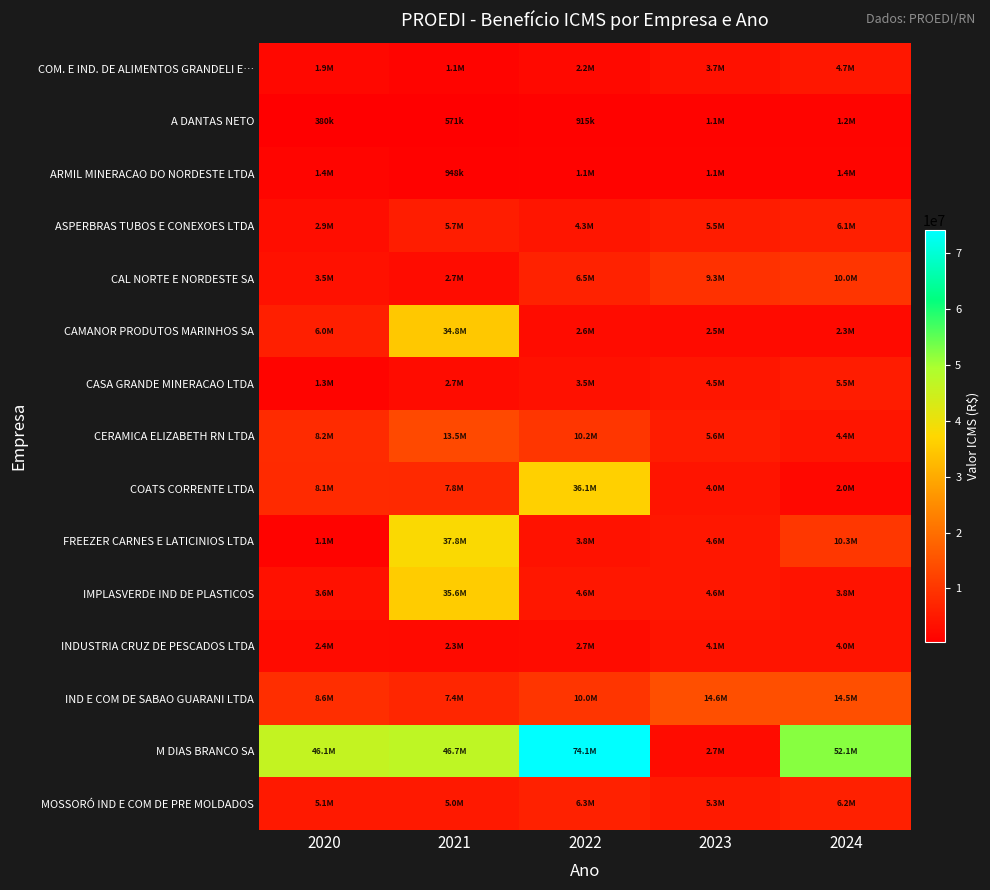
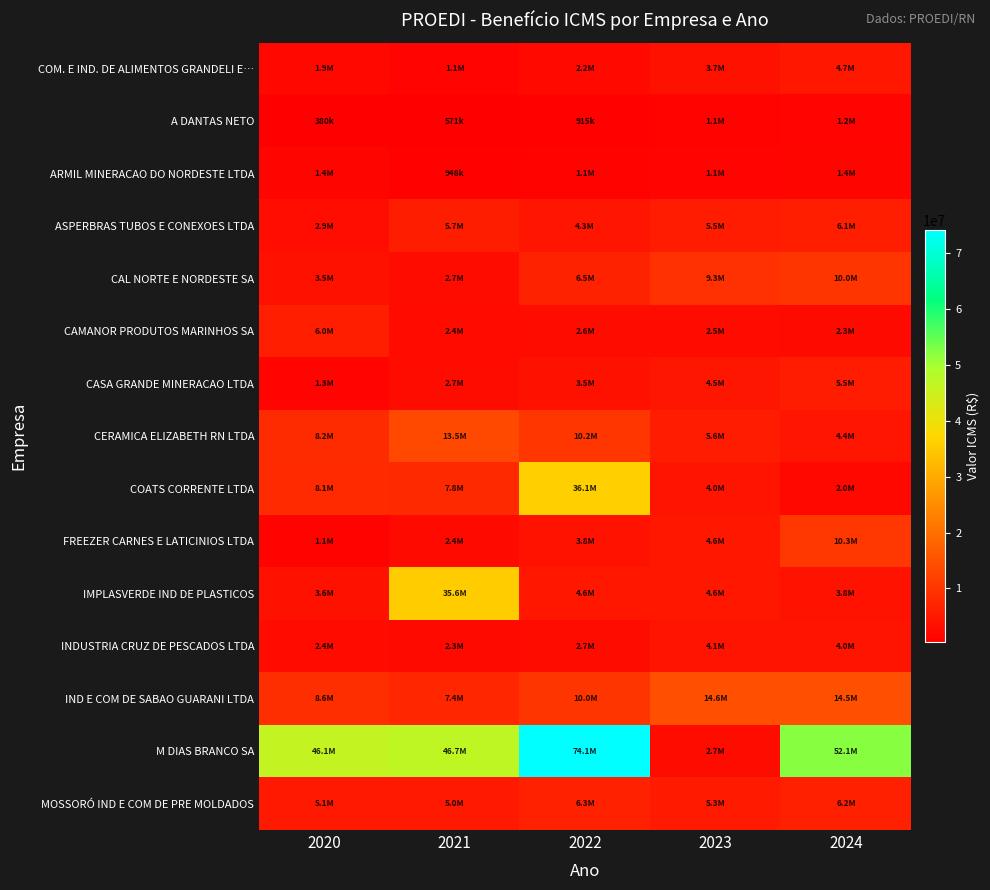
  {
    "COM. E IND. DE ALIMENTOS GRANDELI E…": {
      "2020": "1.9M",
      "2021": "1.1M",
      "2022": "2.2M",
      "2023": "3.7M",
      "2024": "4.7M"
    },
    "A DANTAS NETO": {
      "2020": "380k",
      "2021": "571k",
      "2022": "915k",
      "2023": "1.1M",
      "2024": "1.2M"
    },
    "ARMIL MINERACAO DO NORDESTE LTDA": {
      "2020": "1.4M",
      "2021": "948k",
      "2022": "1.1M",
      "2023": "1.1M",
      "2024": "1.4M"
    },
    "ASPERBRAS TUBOS E CONEXOES LTDA": {
      "2020": "2.9M",
      "2021": "5.7M",
      "2022": "4.3M",
      "2023": "5.5M",
      "2024": "6.1M"
    },
    "CAL NORTE E NORDESTE SA": {
      "2020": "3.5M",
      "2021": "2.7M",
      "2022": "6.5M",
      "2023": "9.3M",
      "2024": "10.0M"
    },
    "CAMANOR PRODUTOS MARINHOS SA": {
      "2020": "6.0M",
-     "2021": "34.8M",
+     "2021": "2.4M",
      "2022": "2.6M",
      "2023": "2.5M",
      "2024": "2.3M"
    },
    "CASA GRANDE MINERACAO LTDA": {
      "2020": "1.3M",
      "2021": "2.7M",
      "2022": "3.5M",
      "2023": "4.5M",
      "2024": "5.5M"
    },
    "CERAMICA ELIZABETH RN LTDA": {
      "2020": "8.2M",
      "2021": "13.5M",
      "2022": "10.2M",
      "2023": "5.6M",
      "2024": "4.4M"
    },
    "COATS CORRENTE LTDA": {
      "2020": "8.1M",
      "2021": "7.8M",
      "2022": "36.1M",
      "2023": "4.0M",
      "2024": "2.0M"
    },
    "FREEZER CARNES E LATICINIOS LTDA": {
      "2020": "1.1M",
-     "2021": "37.8M",
+     "2021": "2.4M",
      "2022": "3.8M",
      "2023": "4.6M",
      "2024": "10.3M"
    },
    "IMPLASVERDE IND DE PLASTICOS": {
      "2020": "3.6M",
      "2021": "35.6M",
      "2022": "4.6M",
      "2023": "4.6M",
      "2024": "3.8M"
    },
    "INDUSTRIA CRUZ DE PESCADOS LTDA": {
      "2020": "2.4M",
      "2021": "2.3M",
      "2022": "2.7M",
      "2023": "4.1M",
      "2024": "4.0M"
    },
    "IND E COM DE SABAO GUARANI LTDA": {
      "2020": "8.6M",
      "2021": "7.4M",
      "2022": "10.0M",
      "2023": "14.6M",
      "2024": "14.5M"
    },
    "M DIAS BRANCO SA": {
      "2020": "46.1M",
      "2021": "46.7M",
      "2022": "74.1M",
      "2023": "2.7M",
      "2024": "52.1M"
    },
    "MOSSORÓ IND E COM DE PRE MOLDADOS": {
      "2020": "5.1M",
      "2021": "5.0M",
      "2022": "6.3M",
      "2023": "5.3M",
      "2024": "6.2M"
    }
  }
